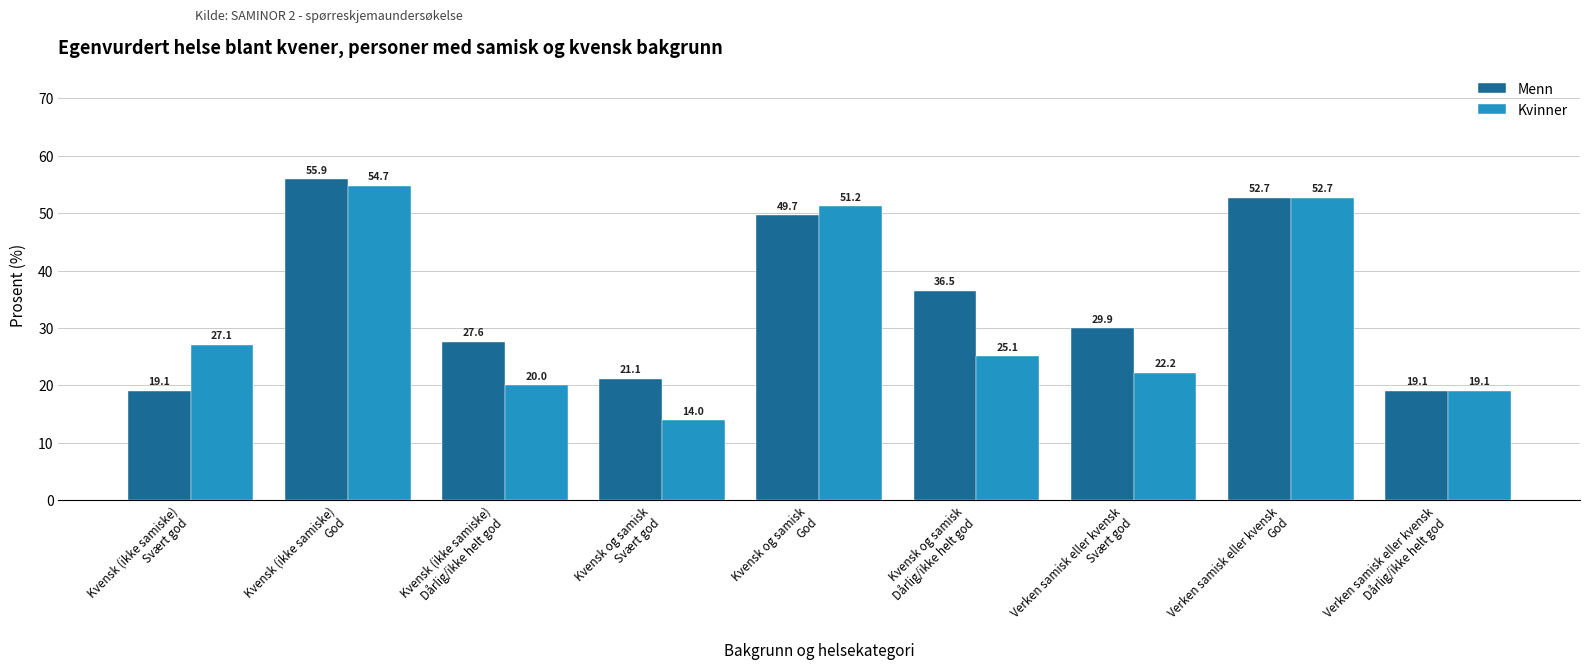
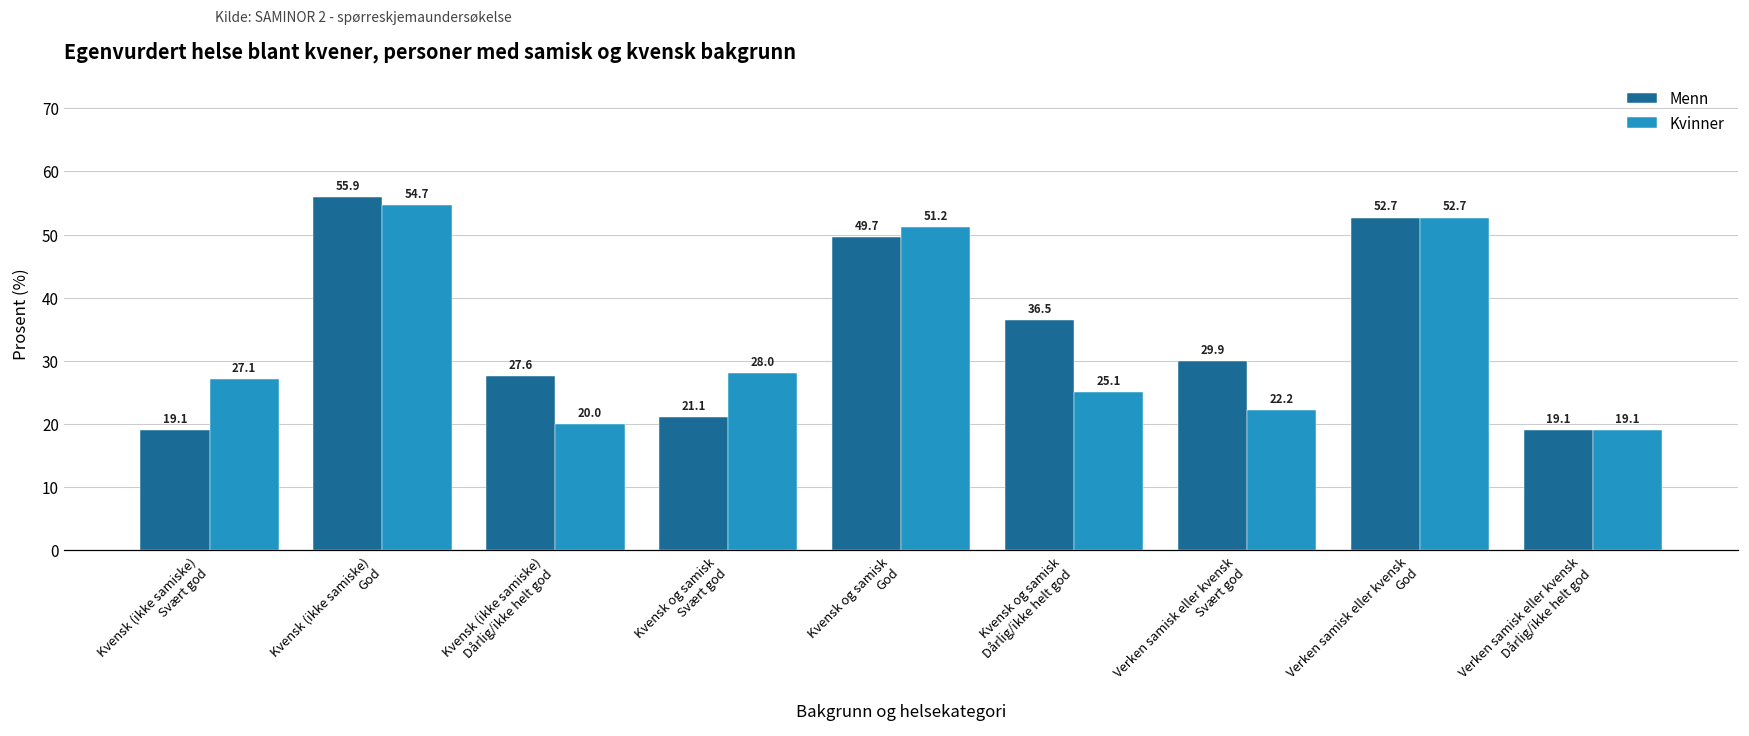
  {
    "Menn": {
      "Kvensk (ikke samiske) Svært god": 19.1,
      "Kvensk (ikke samiske) God": 55.9,
      "Kvensk (ikke samiske) Dårlig/ikke helt god": 27.6,
      "Kvensk og samisk Svært god": 21.1,
      "Kvensk og samisk God": 49.7,
      "Kvensk og samisk Dårlig/ikke helt god": 36.5,
      "Verken samisk eller kvensk Svært god": 29.9,
      "Verken samisk eller kvensk God": 52.7,
      "Verken samisk eller kvensk Dårlig/ikke helt god": 19.1
    },
    "Kvinner": {
      "Kvensk (ikke samiske) Svært god": 27.1,
      "Kvensk (ikke samiske) God": 54.7,
      "Kvensk (ikke samiske) Dårlig/ikke helt god": 20.0,
-     "Kvensk og samisk Svært god": 14.0,
+     "Kvensk og samisk Svært god": 28.0,
      "Kvensk og samisk God": 51.2,
      "Kvensk og samisk Dårlig/ikke helt god": 25.1,
      "Verken samisk eller kvensk Svært god": 22.2,
      "Verken samisk eller kvensk God": 52.7,
      "Verken samisk eller kvensk Dårlig/ikke helt god": 19.1
    }
  }
